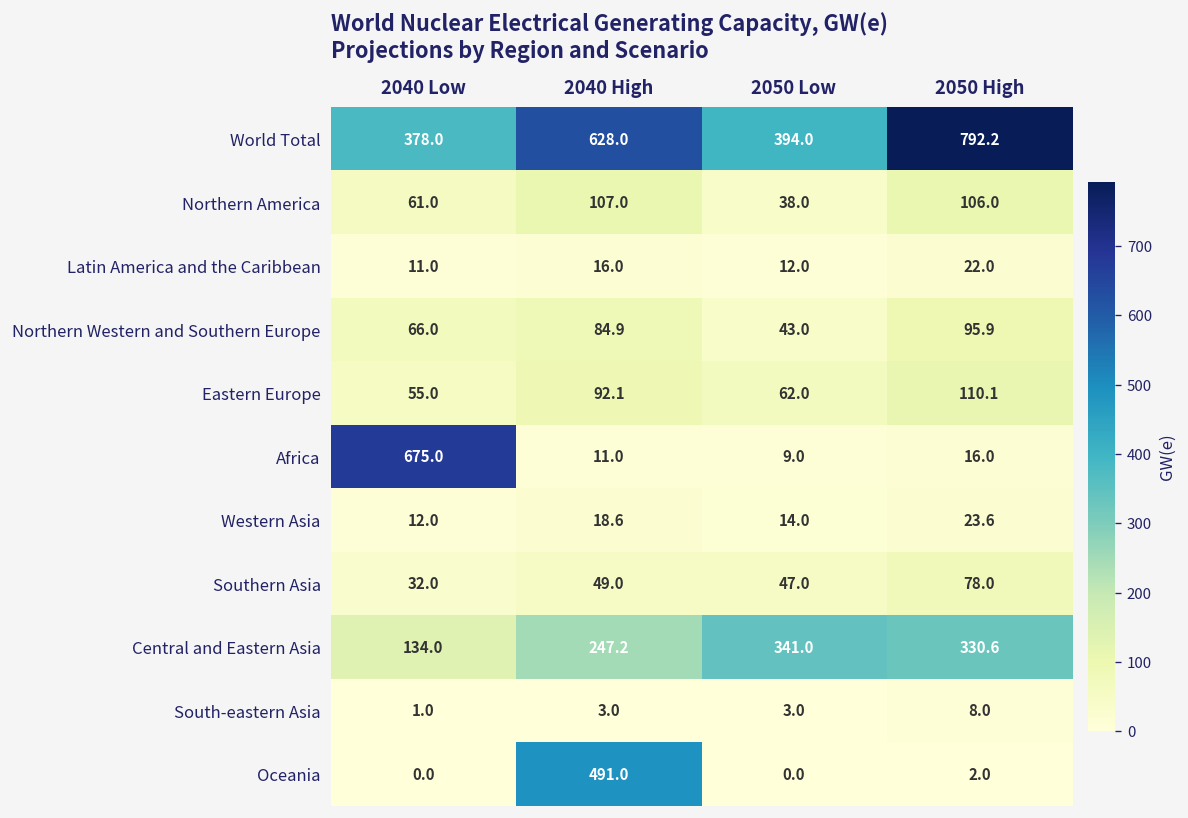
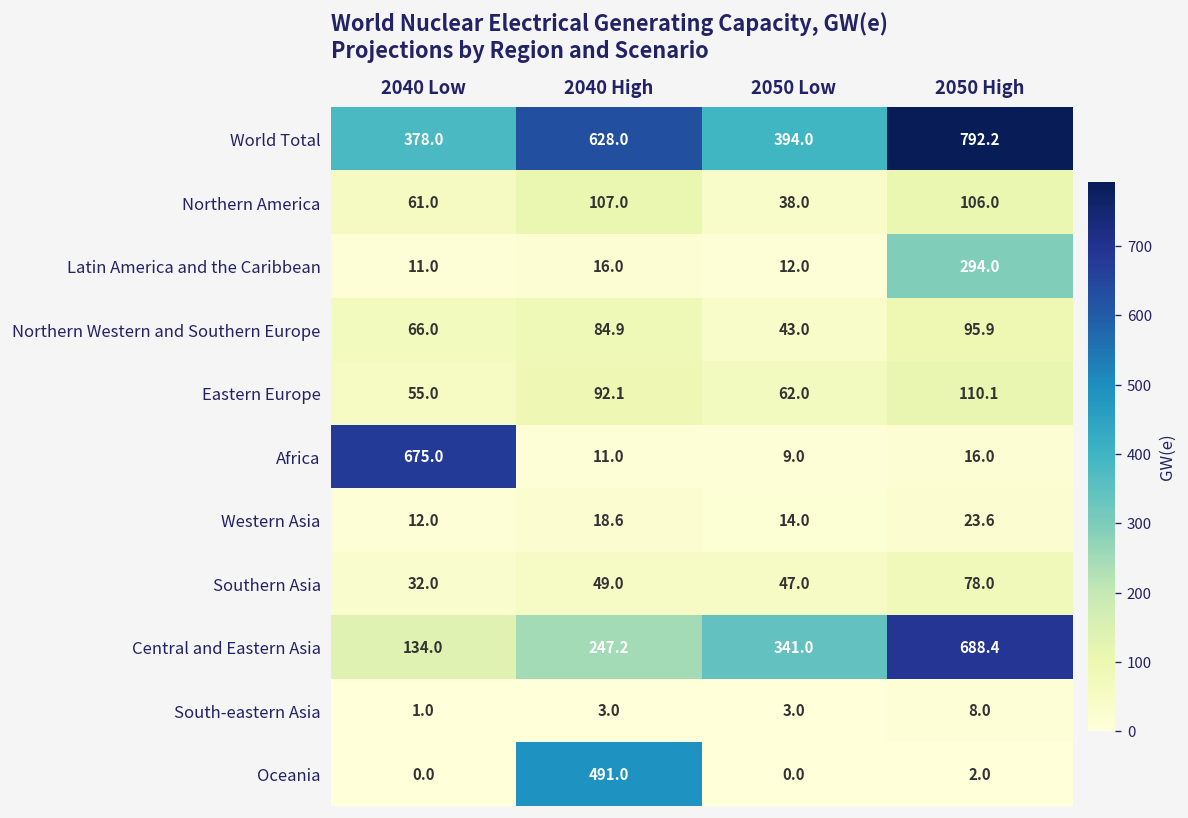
  {
    "World Total": {
      "2040 Low": 378.0,
      "2040 High": 628.0,
      "2050 Low": 394.0,
      "2050 High": 792.2
    },
    "Northern America": {
      "2040 Low": 61.0,
      "2040 High": 107.0,
      "2050 Low": 38.0,
      "2050 High": 106.0
    },
    "Latin America and the Caribbean": {
      "2040 Low": 11.0,
      "2040 High": 16.0,
      "2050 Low": 12.0,
-     "2050 High": 22.0
+     "2050 High": 294.0
    },
    "Northern Western and Southern Europe": {
      "2040 Low": 66.0,
      "2040 High": 84.9,
      "2050 Low": 43.0,
      "2050 High": 95.9
    },
    "Eastern Europe": {
      "2040 Low": 55.0,
      "2040 High": 92.1,
      "2050 Low": 62.0,
      "2050 High": 110.1
    },
    "Africa": {
      "2040 Low": 675.0,
      "2040 High": 11.0,
      "2050 Low": 9.0,
      "2050 High": 16.0
    },
    "Western Asia": {
      "2040 Low": 12.0,
      "2040 High": 18.6,
      "2050 Low": 14.0,
      "2050 High": 23.6
    },
    "Southern Asia": {
      "2040 Low": 32.0,
      "2040 High": 49.0,
      "2050 Low": 47.0,
      "2050 High": 78.0
    },
    "Central and Eastern Asia": {
      "2040 Low": 134.0,
      "2040 High": 247.2,
      "2050 Low": 341.0,
-     "2050 High": 330.6
+     "2050 High": 688.4
    },
    "South-eastern Asia": {
      "2040 Low": 1.0,
      "2040 High": 3.0,
      "2050 Low": 3.0,
      "2050 High": 8.0
    },
    "Oceania": {
      "2040 Low": 0.0,
      "2040 High": 491.0,
      "2050 Low": 0.0,
      "2050 High": 2.0
    }
  }
